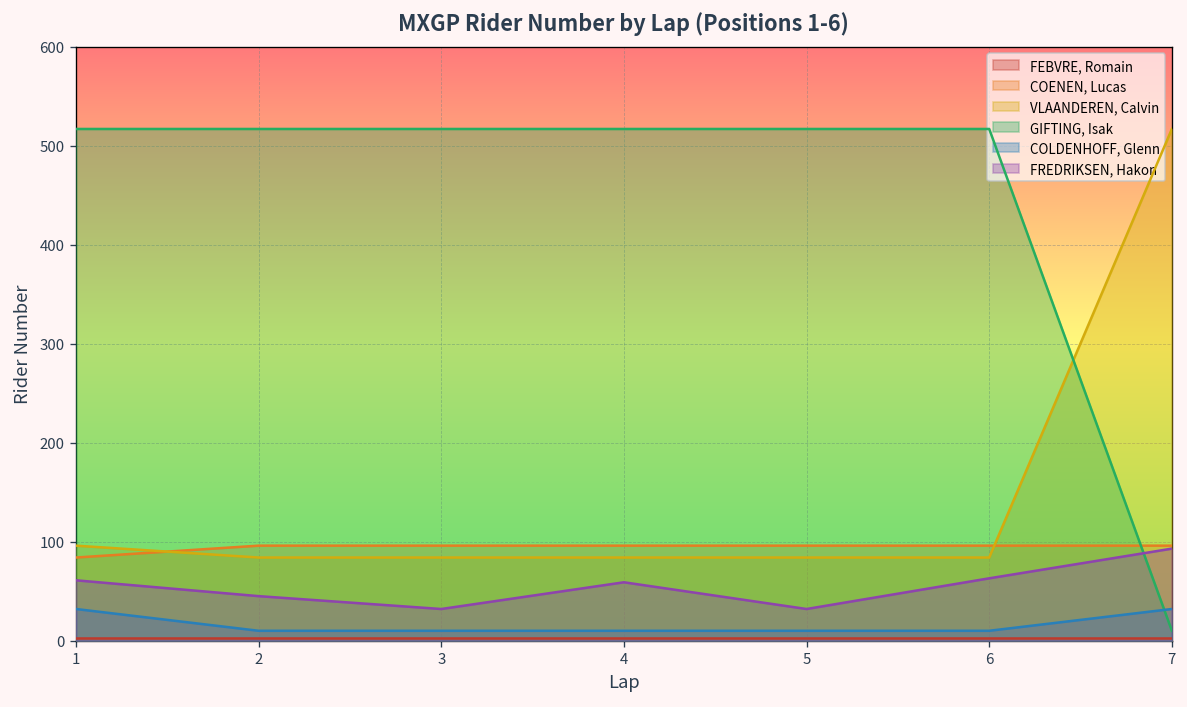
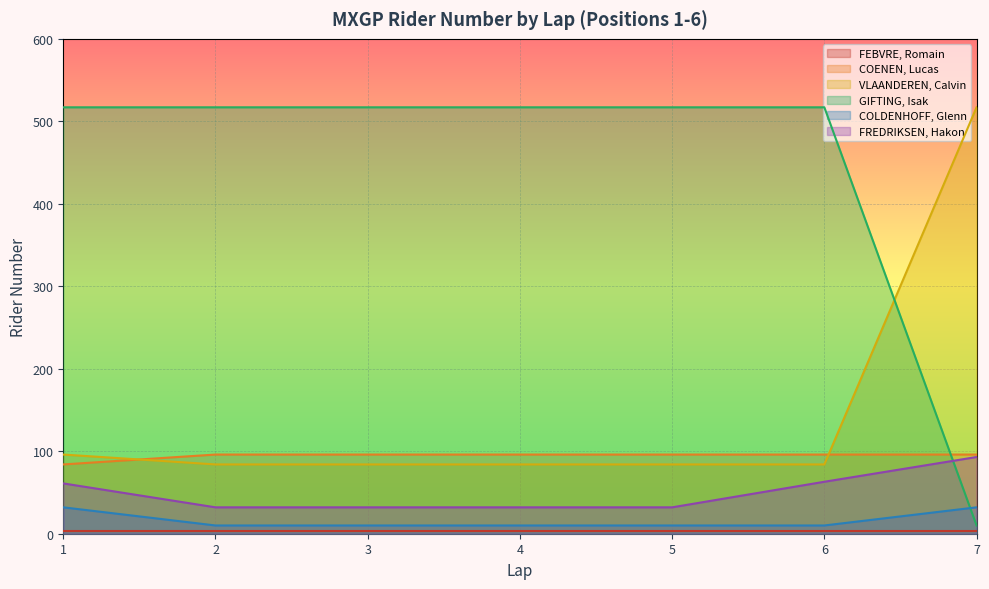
  {
    "FREDRIKSEN, Hakon": {
      "1": 60,
-     "2": 50,
+     "2": 30,
      "3": 30,
-     "4": 60,
+     "4": 30,
      "5": 30,
      "6": 60
    }
  }
